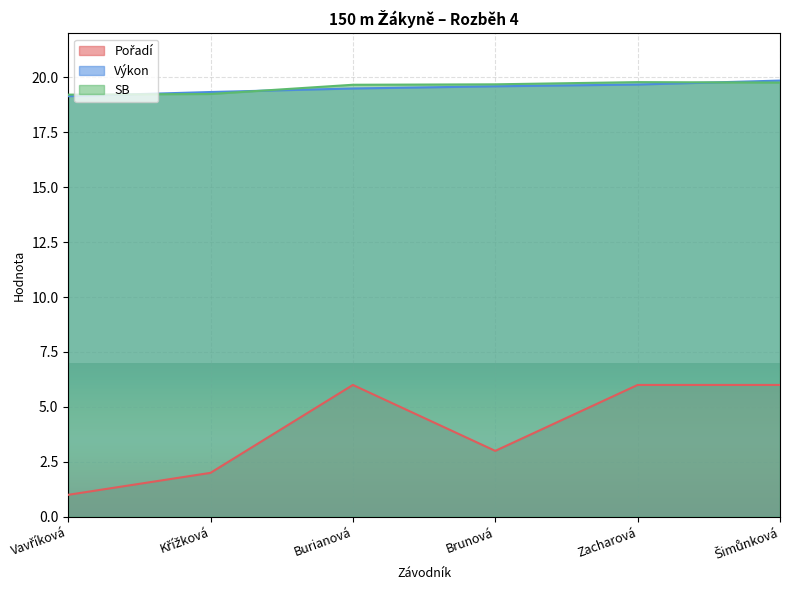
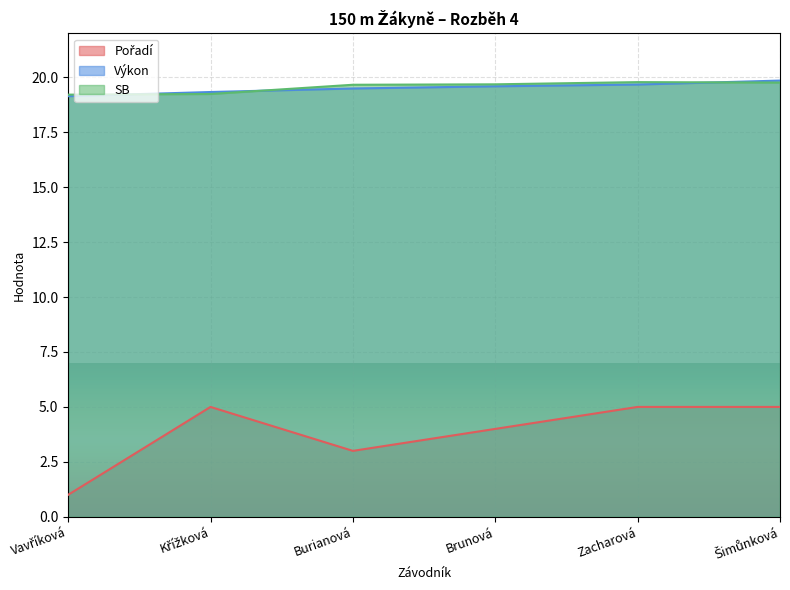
  {
    "Pořadí": {
      "Vavříková": 1,
-     "Křížková": 2,
-     "Burianová": 6,
-     "Brunová": 3,
-     "Zacharová": 6,
-     "Šimůnková": 6
+     "Křížková": 5,
+     "Burianová": 3,
+     "Brunová": 4,
+     "Zacharová": 5,
+     "Šimůnková": 5
    },
    "Výkon": {
      "Burianová": 19.5
    },
    "SB": {
      "Burianová": 19.7
    }
  }
